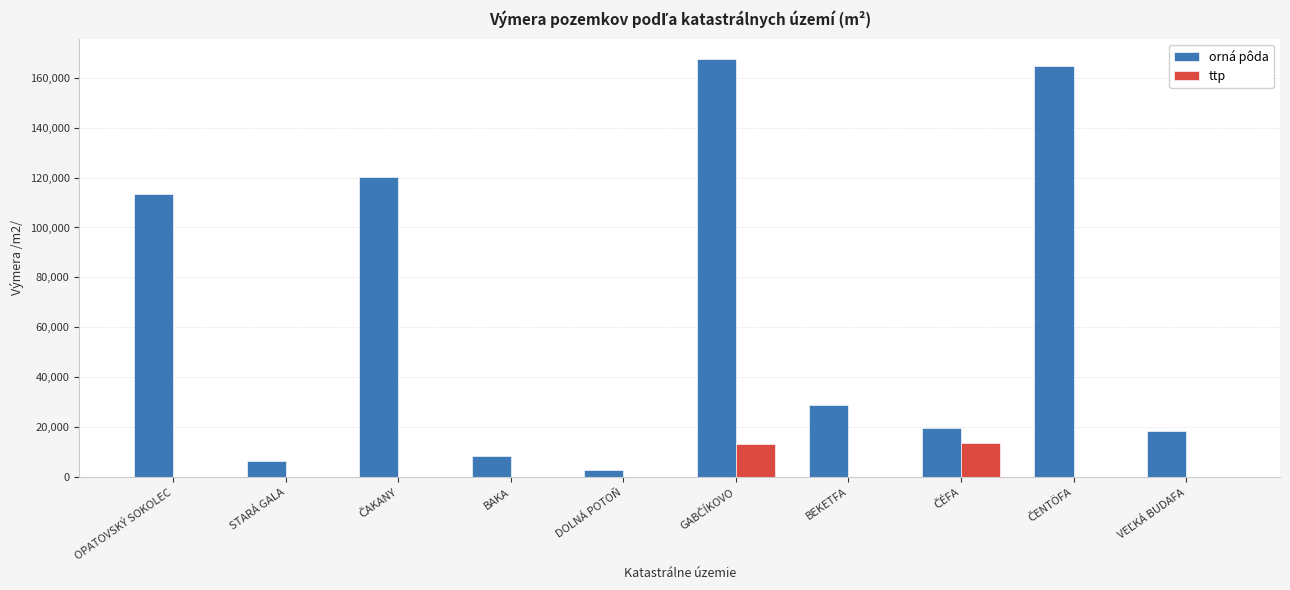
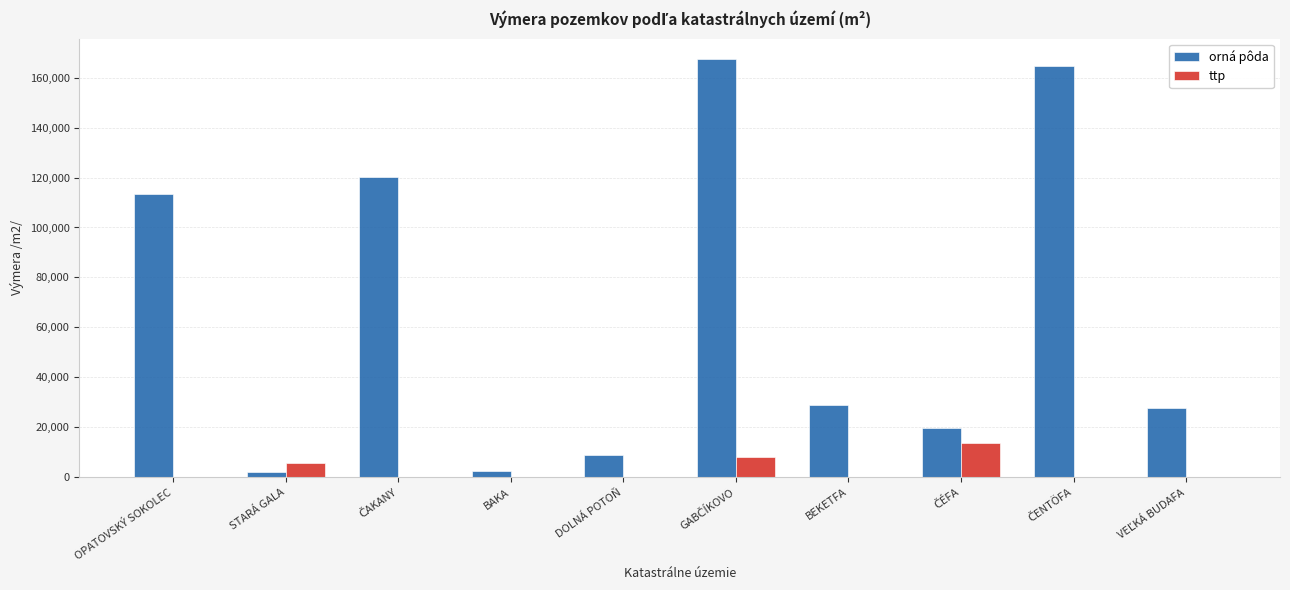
  {
    "orná pôda": {
      "OPATOVSKÝ SOKOLEC": "114,000",
-     "STARÁ GALA": "6,000",
+     "STARÁ GALA": "2,000",
      "ČAKANY": "120,000",
-     "BAKA": "8,000",
-     "DOLNÁ POTOŇ": "3,000",
+     "BAKA": "3,000",
+     "DOLNÁ POTOŇ": "9,000",
      "GABČÍKOVO": "167,000",
      "BEKETFA": "29,000",
      "ČÉFA": "20,000",
      "ČENTÖFA": "165,000",
-     "VEĽKÁ BUDAFA": "19,000"
+     "VEĽKÁ BUDAFA": "28,000"
    },
    "ttp": {
      "OPATOVSKÝ SOKOLEC": "0",
-     "STARÁ GALA": "0",
+     "STARÁ GALA": "6,000",
      "ČAKANY": "0",
      "BAKA": "0",
      "DOLNÁ POTOŇ": "0",
-     "GABČÍKOVO": "13,000",
+     "GABČÍKOVO": "8,000",
      "BEKETFA": "0",
      "ČÉFA": "14,000",
      "ČENTÖFA": "0",
      "VEĽKÁ BUDAFA": "0"
    }
  }
